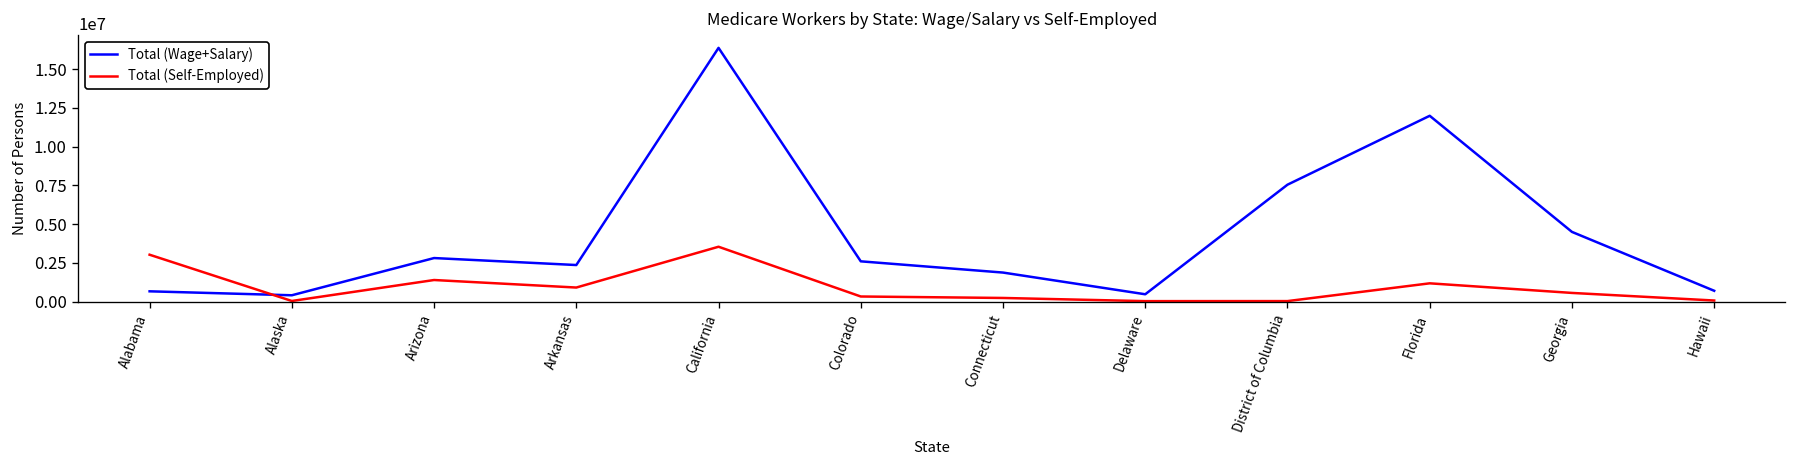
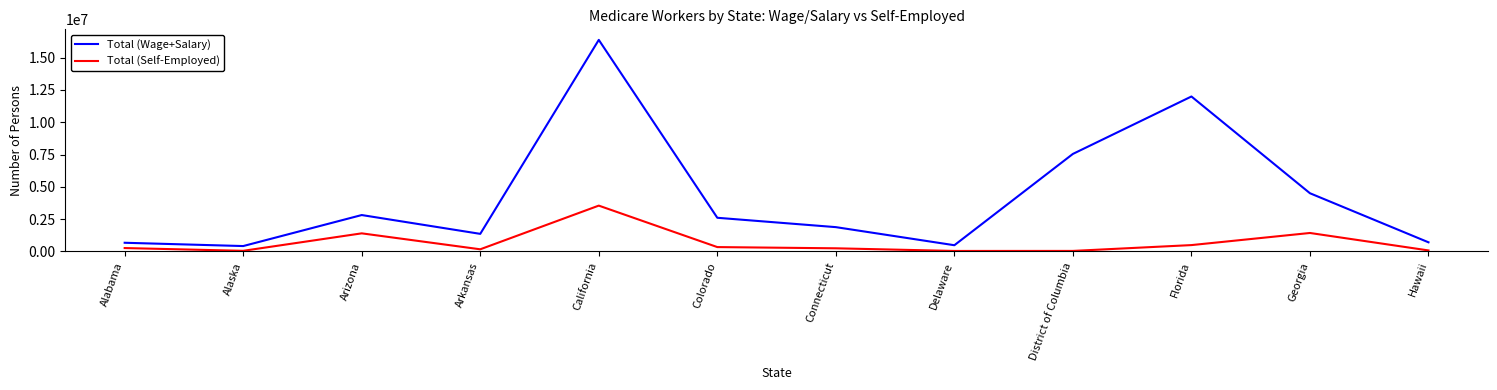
  {
    "Total (Wage+Salary)": {
      "Alabama": 700000,
      "Alaska": 400000,
      "Arizona": 2800000,
-     "Arkansas": 2400000,
+     "Arkansas": 1400000,
      "California": 16400000,
      "Colorado": 2600000,
      "Connecticut": 1900000,
      "Delaware": 500000,
      "District of Columbia": 7500000,
      "Florida": 12000000,
      "Georgia": 4500000,
      "Hawaii": 700000
    },
    "Total (Self-Employed)": {
-     "Alabama": 3000000,
+     "Alabama": 300000,
      "Alaska": 0,
      "Arizona": 1400000,
-     "Arkansas": 900000,
+     "Arkansas": 200000,
      "California": 3500000,
      "Colorado": 300000,
      "Connecticut": 200000,
      "Delaware": 0,
      "District of Columbia": 0,
-     "Florida": 1200000,
-     "Georgia": 600000,
+     "Florida": 500000,
+     "Georgia": 1400000,
      "Hawaii": 100000
    }
  }
